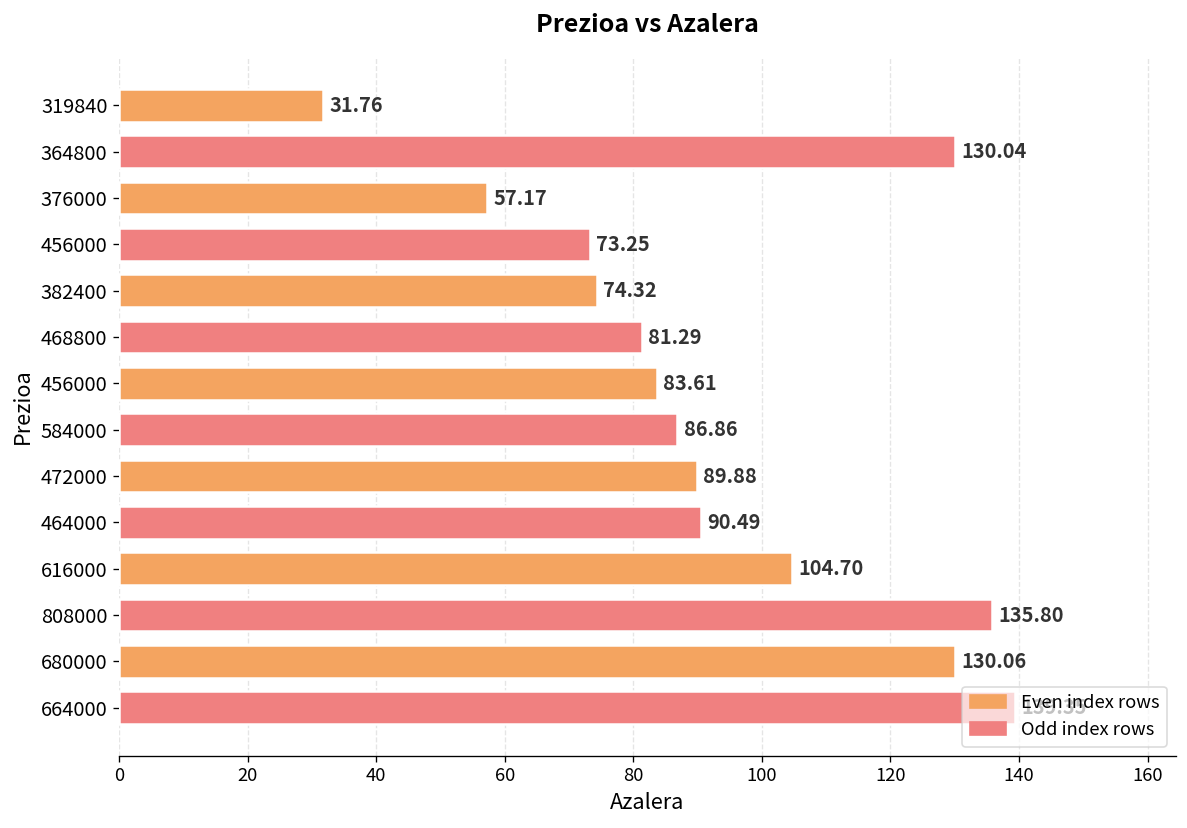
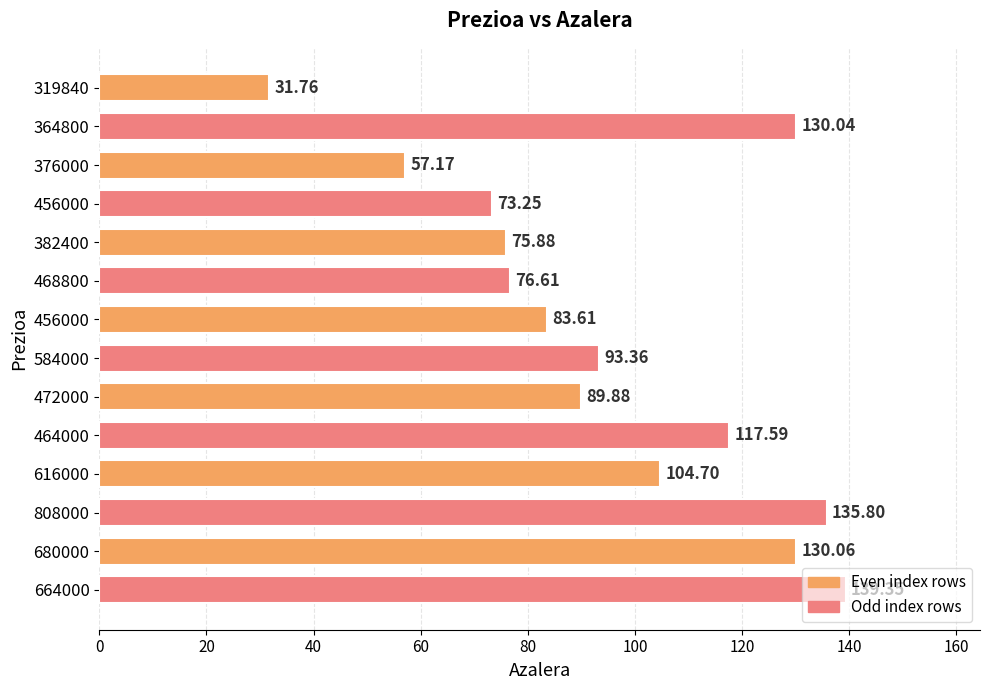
  {
    "319840": 31.76,
    "364800": 130.04,
    "376000": 57.17,
-   "382400": 74.32,
-   "468800": 81.29,
-   "584000": 86.86,
+   "382400": 75.88,
+   "468800": 76.61,
+   "584000": 93.36,
    "472000": 89.88,
-   "464000": 90.49,
+   "464000": 117.59,
    "616000": 104.70,
    "808000": 135.80,
    "680000": 130.06
  }
